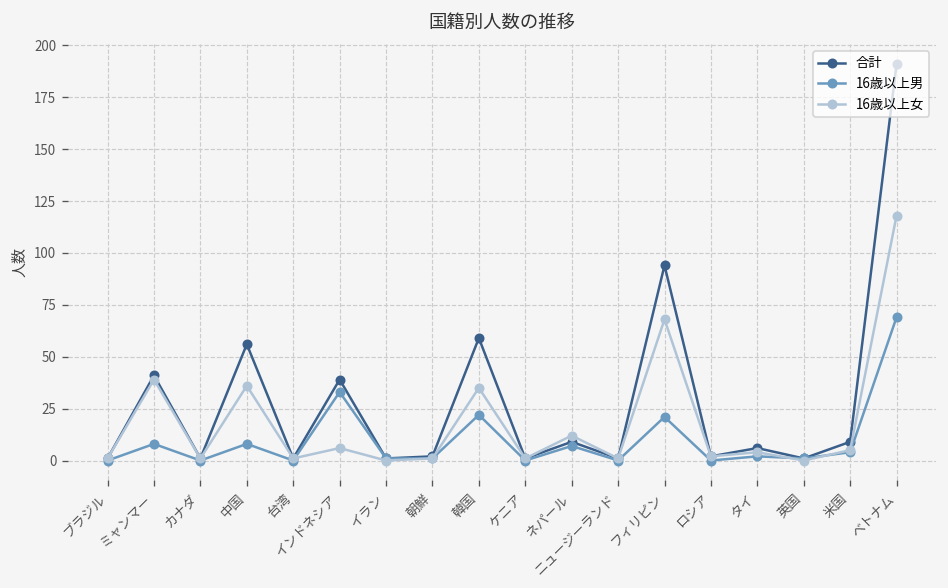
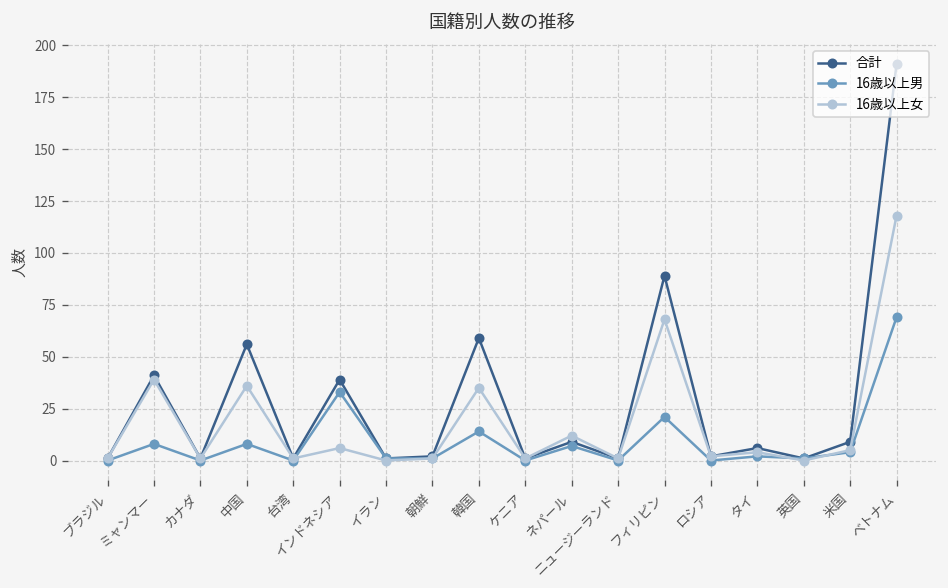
  {
    "合計": {
      "ミャンマー": 41,
      "中国": 56,
      "インドネシア": 39,
      "韓国": 59,
      "ネパール": 9,
-     "フィリピン": 94,
+     "フィリピン": 89,
      "タイ": 6,
      "米国": 9
    },
    "16歳以上男": {
      "ミャンマー": 8,
      "中国": 8,
      "インドネシア": 33,
-     "韓国": 22,
+     "韓国": 14,
      "ネパール": 7,
      "フィリピン": 21,
      "ロシア": 0,
      "タイ": 2,
      "ベトナム": 69
    },
    "16歳以上女": {
      "ミャンマー": 39,
      "中国": 36,
      "インドネシア": 6,
      "韓国": 35,
      "ネパール": 12,
      "フィリピン": 68,
      "タイ": 4,
      "ベトナム": 118
    }
  }
